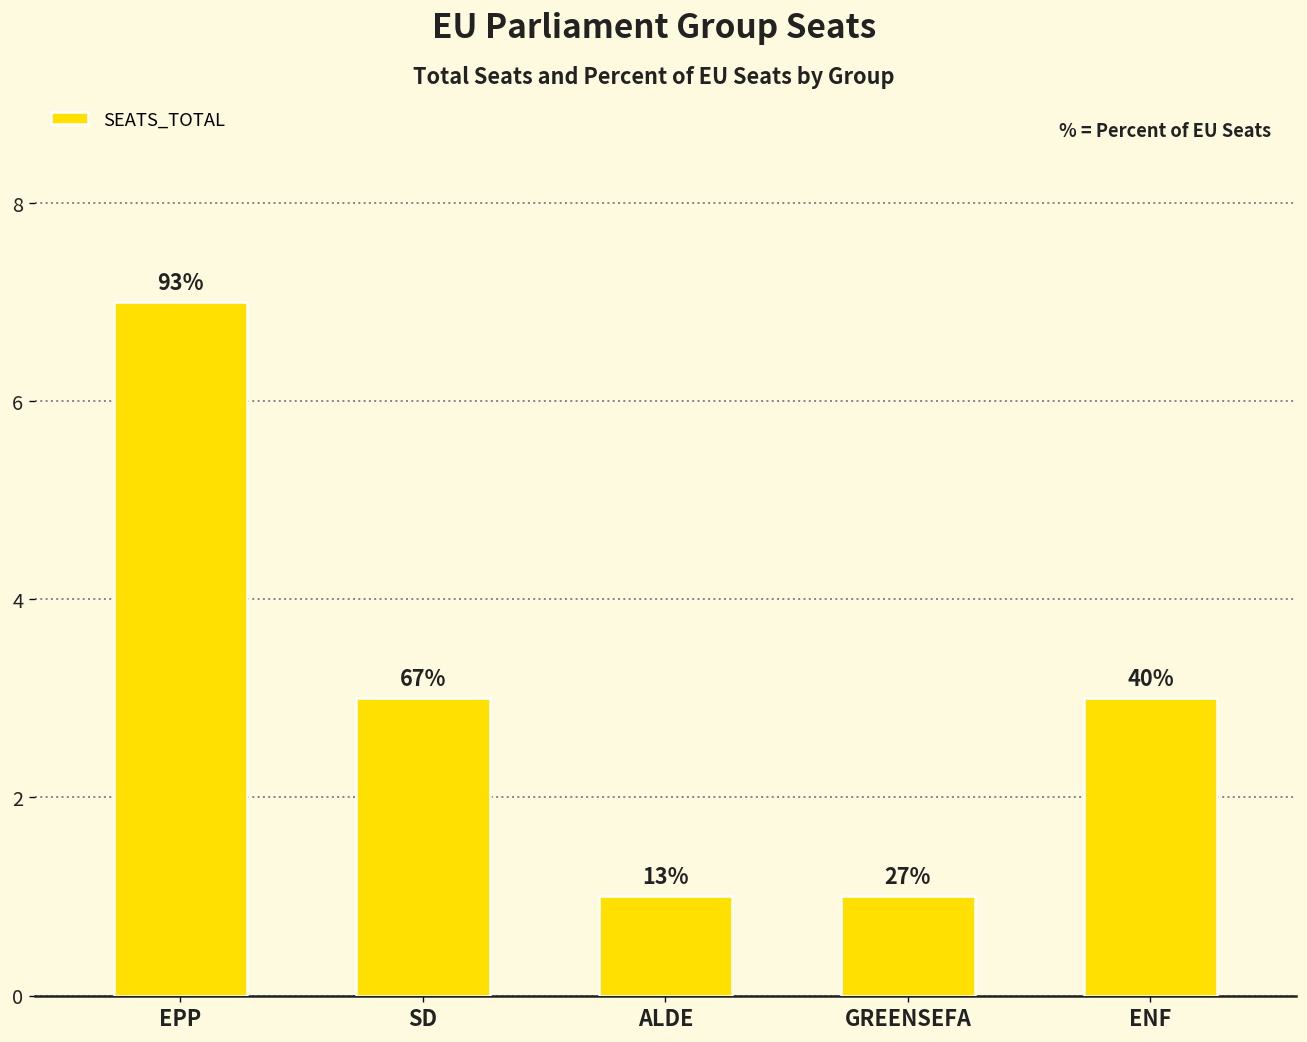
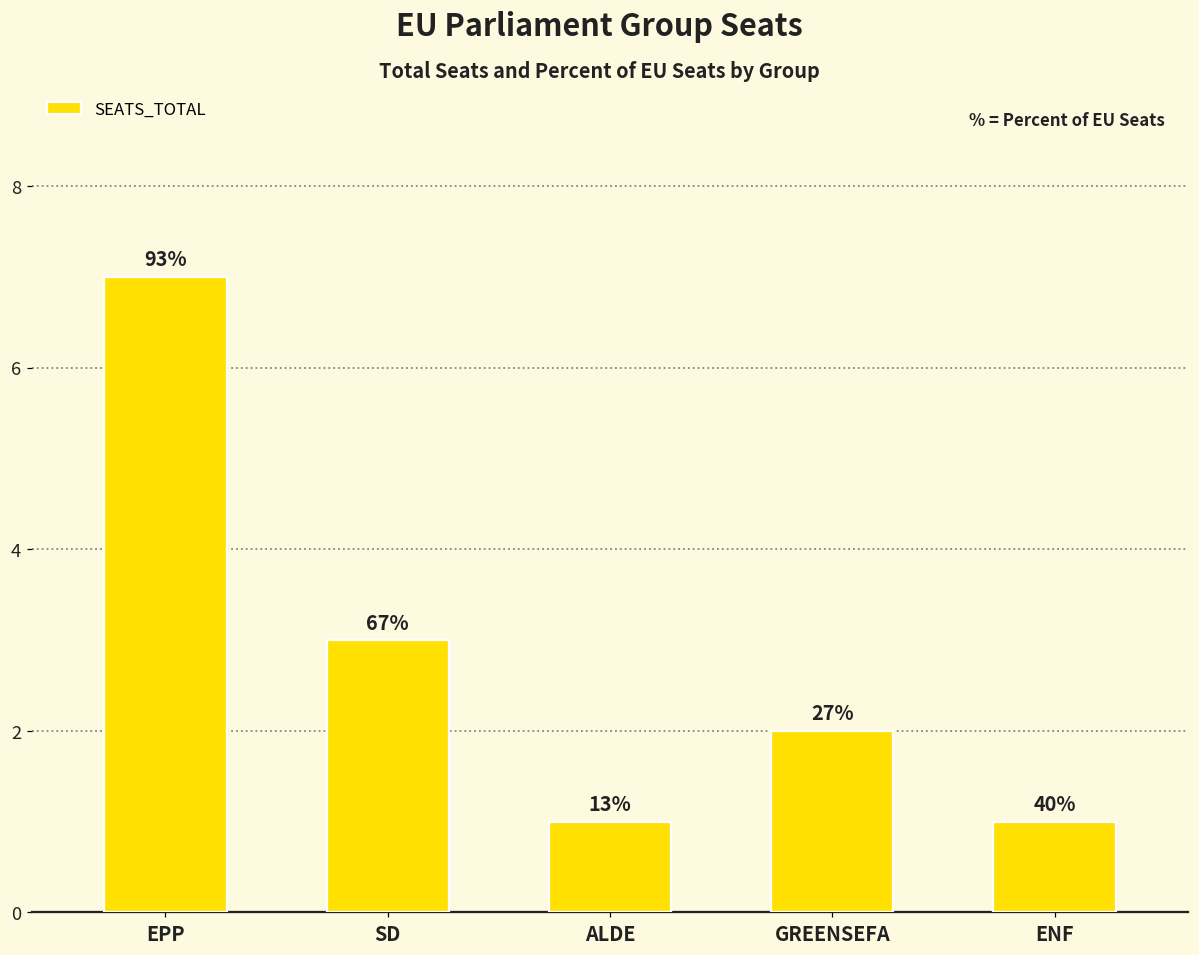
  {
-   "GREENSEFA": 1,
-   "ENF": 3
+   "GREENSEFA": 2,
+   "ENF": 1
  }
